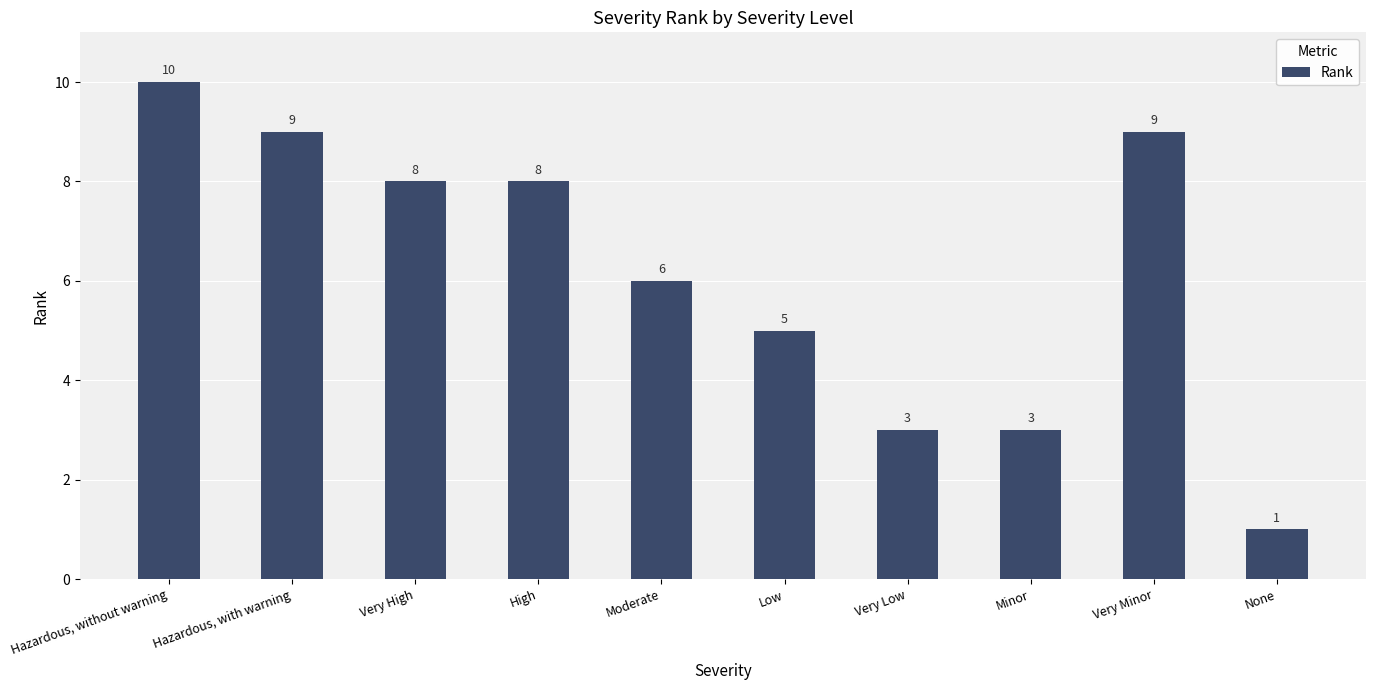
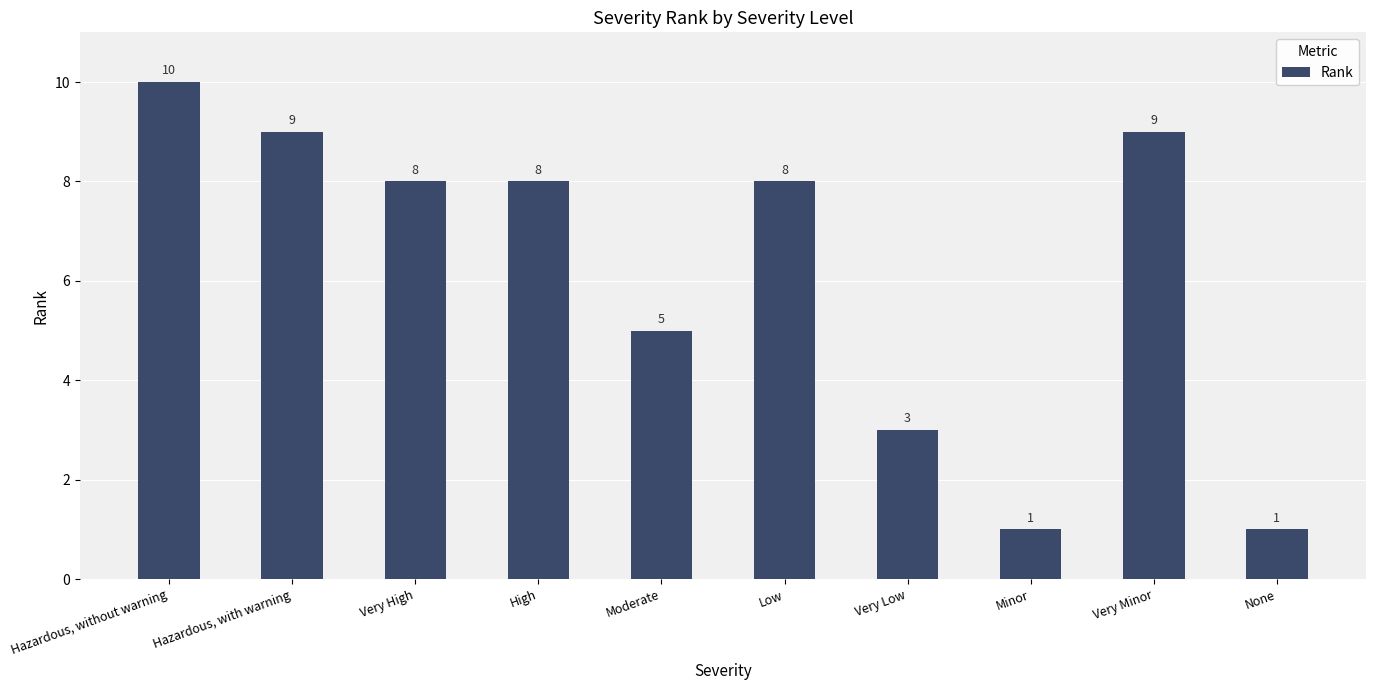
  {
    "Hazardous, without warning": 10,
    "Hazardous, with warning": 9,
    "Very High": 8,
    "High": 8,
-   "Moderate": 6,
-   "Low": 5,
+   "Moderate": 5,
+   "Low": 8,
    "Very Low": 3,
-   "Minor": 3,
+   "Minor": 1,
    "Very Minor": 9,
    "None": 1
  }
